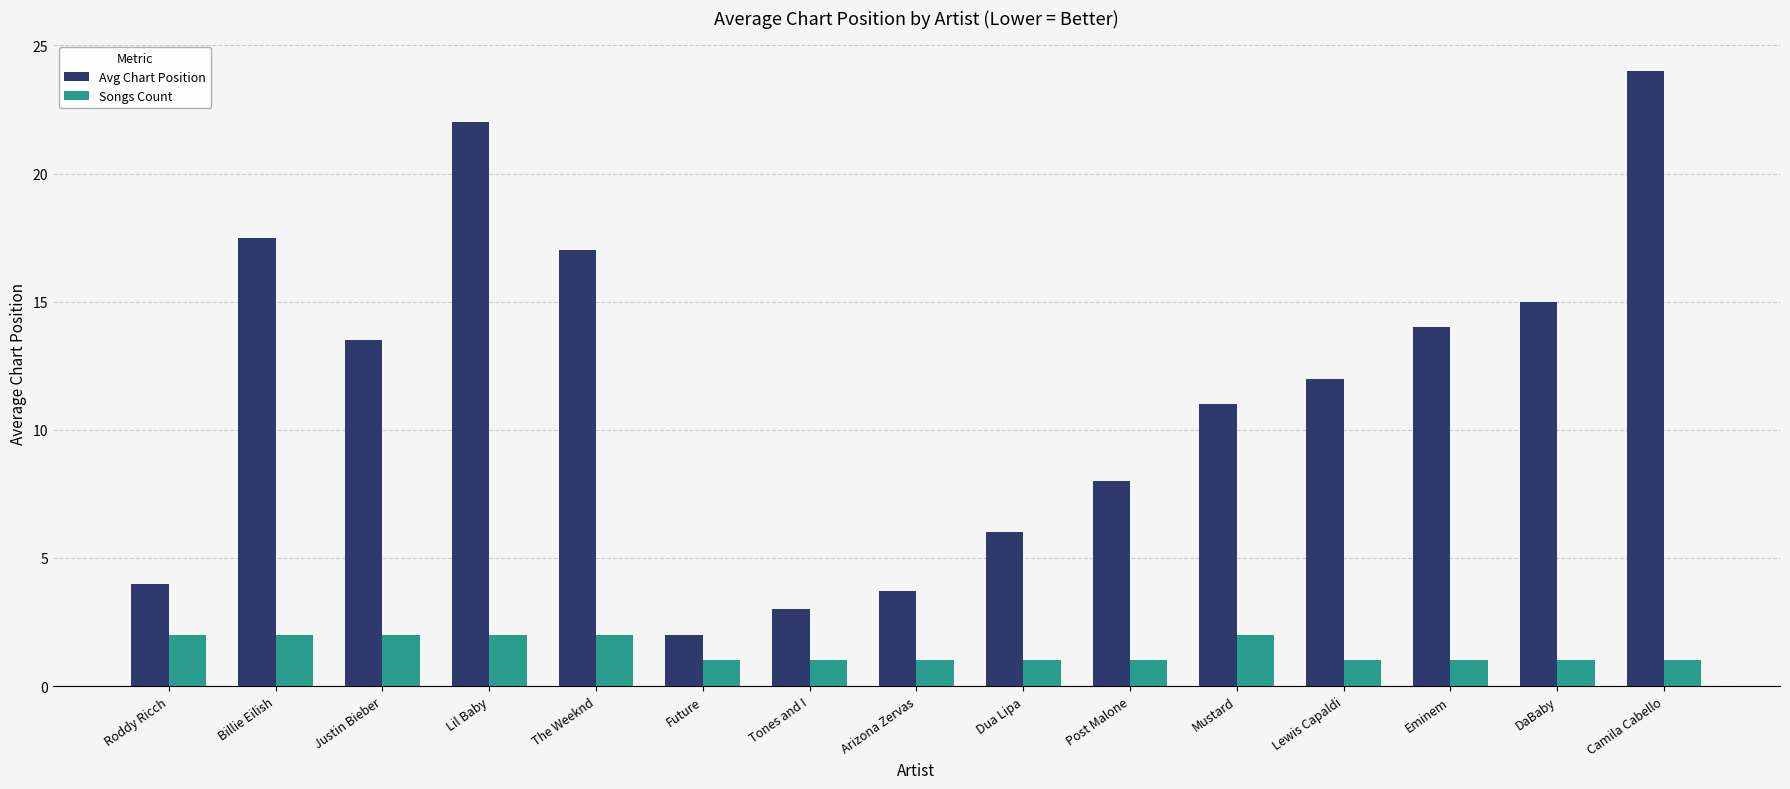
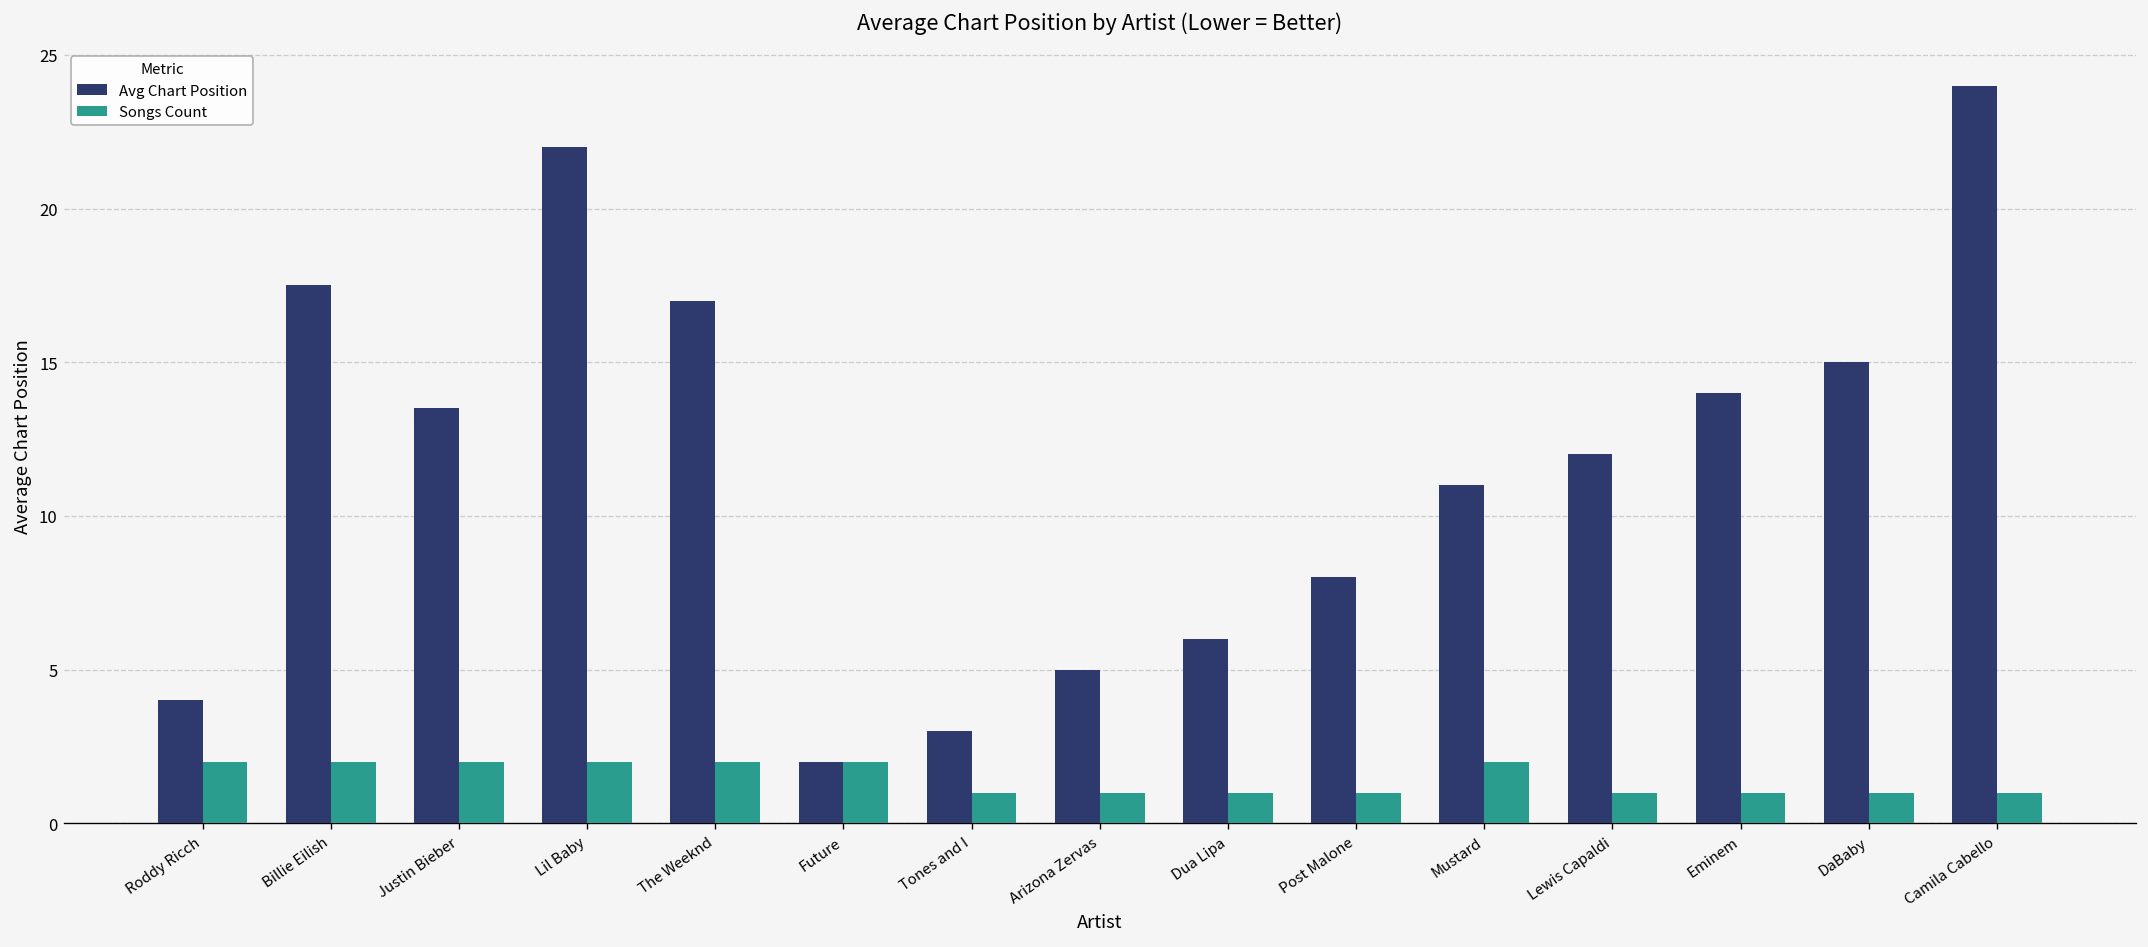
  {
    "Avg Chart Position": {
      "Roddy Ricch": 4.0,
      "Billie Eilish": 17.5,
      "Justin Bieber": 13.5,
      "Lil Baby": 22.0,
      "The Weeknd": 17.0,
      "Future": 2.0,
      "Tones and I": 3.0,
-     "Arizona Zervas": 3.7,
+     "Arizona Zervas": 5.0,
      "Dua Lipa": 6.0,
      "Post Malone": 8.0,
      "Mustard": 11.0,
      "Lewis Capaldi": 12.0,
      "Eminem": 14.0,
      "DaBaby": 15.0,
      "Camila Cabello": 24.0
    },
    "Songs Count": {
      "Roddy Ricch": 2,
      "Billie Eilish": 2,
      "Justin Bieber": 2,
      "Lil Baby": 2,
      "The Weeknd": 2,
-     "Future": 1,
+     "Future": 2,
      "Tones and I": 1,
      "Arizona Zervas": 1,
      "Dua Lipa": 1,
      "Post Malone": 1,
      "Mustard": 2,
      "Lewis Capaldi": 1,
      "Eminem": 1,
      "DaBaby": 1,
      "Camila Cabello": 1
    }
  }
